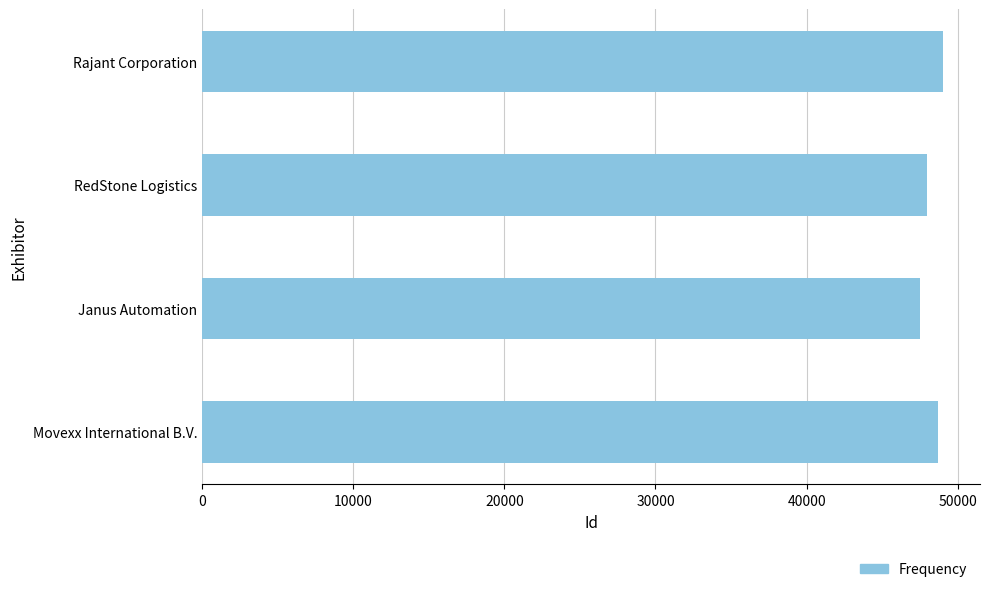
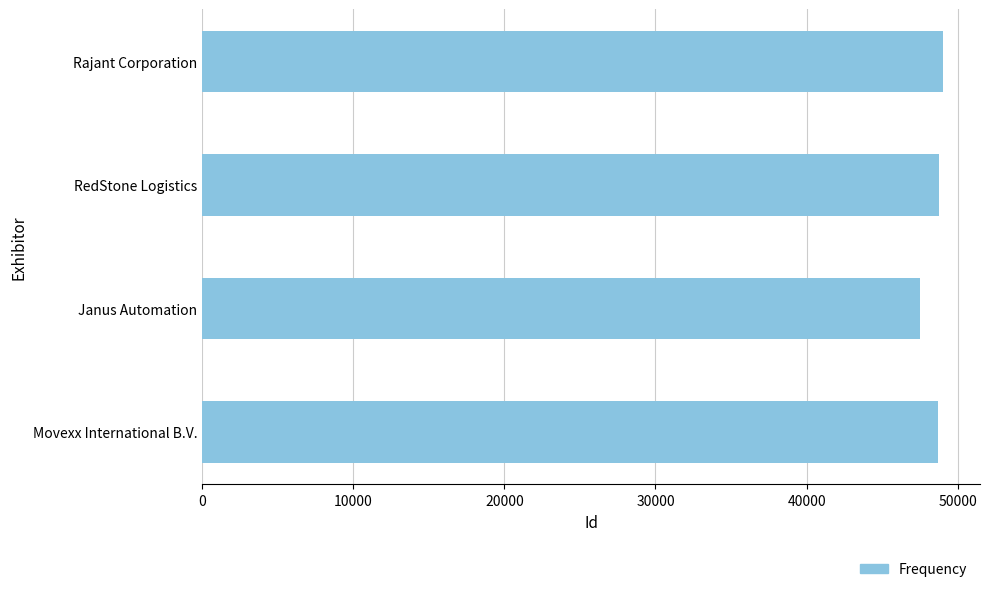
  {
    "Rajant Corporation": 49000,
-   "RedStone Logistics": 48000,
+   "RedStone Logistics": 48800,
    "Janus Automation": 47500,
    "Movexx International B.V.": 48700
  }
